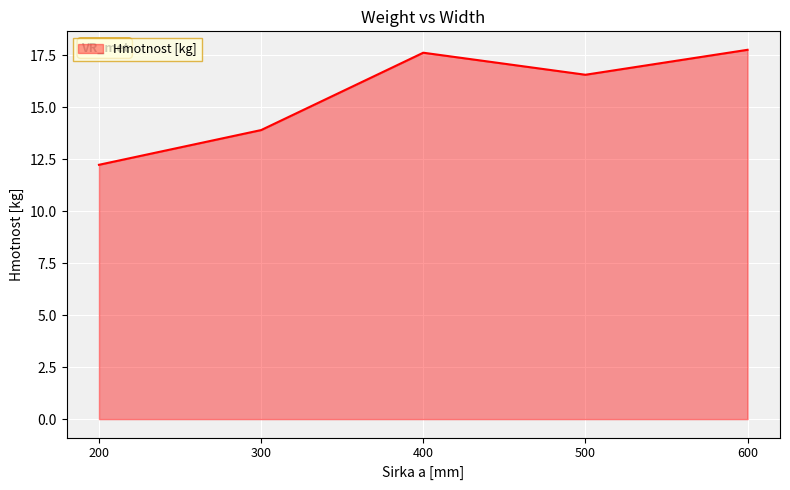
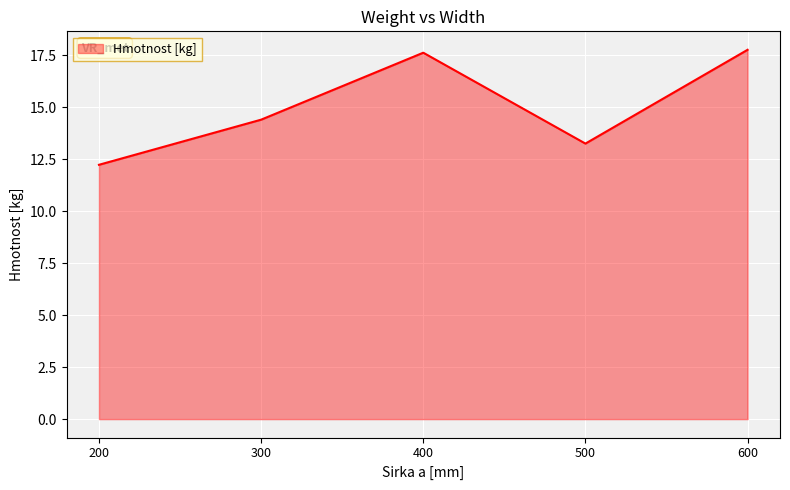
  {
    "200": 12.2,
-   "300": 13.9,
+   "300": 14.4,
    "400": 17.6,
-   "500": 16.6,
+   "500": 13.3,
    "600": 17.8
  }
